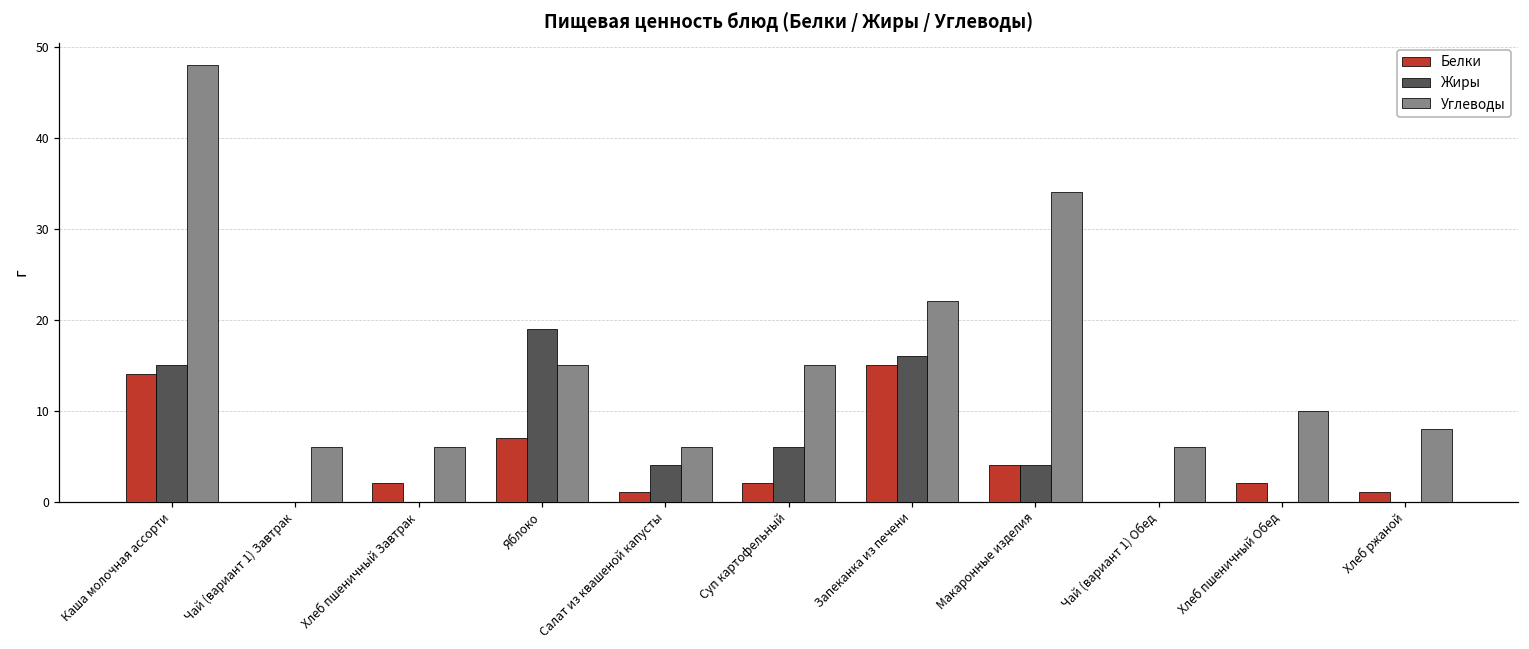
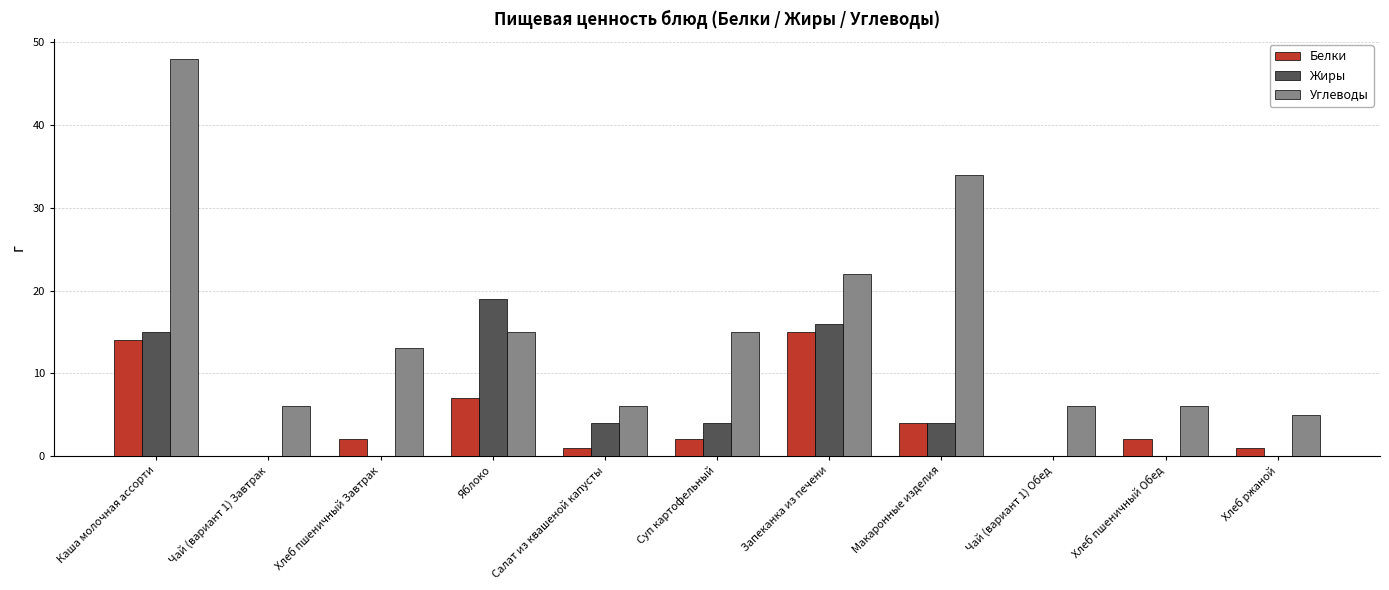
  {
    "Белки": {
      "Каша молочная ассорти": 14,
      "Чай (вариант 1) Завтрак": 0,
      "Хлеб пшеничный Завтрак": 2,
      "Яблоко": 7,
      "Салат из квашеной капусты": 1,
      "Суп картофельный": 2,
      "Запеканка из печени": 15,
      "Макаронные изделия": 4,
      "Чай (вариант 1) Обед": 0,
      "Хлеб пшеничный Обед": 2,
      "Хлеб ржаной": 1
    },
    "Жиры": {
      "Каша молочная ассорти": 15,
      "Чай (вариант 1) Завтрак": 0,
      "Хлеб пшеничный Завтрак": 0,
      "Яблоко": 19,
      "Салат из квашеной капусты": 4,
-     "Суп картофельный": 6,
+     "Суп картофельный": 4,
      "Запеканка из печени": 16,
      "Макаронные изделия": 4,
      "Чай (вариант 1) Обед": 0,
      "Хлеб пшеничный Обед": 0,
      "Хлеб ржаной": 0
    },
    "Углеводы": {
      "Каша молочная ассорти": 48,
      "Чай (вариант 1) Завтрак": 6,
-     "Хлеб пшеничный Завтрак": 6,
+     "Хлеб пшеничный Завтрак": 13,
      "Яблоко": 15,
      "Салат из квашеной капусты": 6,
      "Суп картофельный": 15,
      "Запеканка из печени": 22,
      "Макаронные изделия": 34,
      "Чай (вариант 1) Обед": 6,
-     "Хлеб пшеничный Обед": 10,
-     "Хлеб ржаной": 8
+     "Хлеб пшеничный Обед": 6,
+     "Хлеб ржаной": 5
    }
  }
